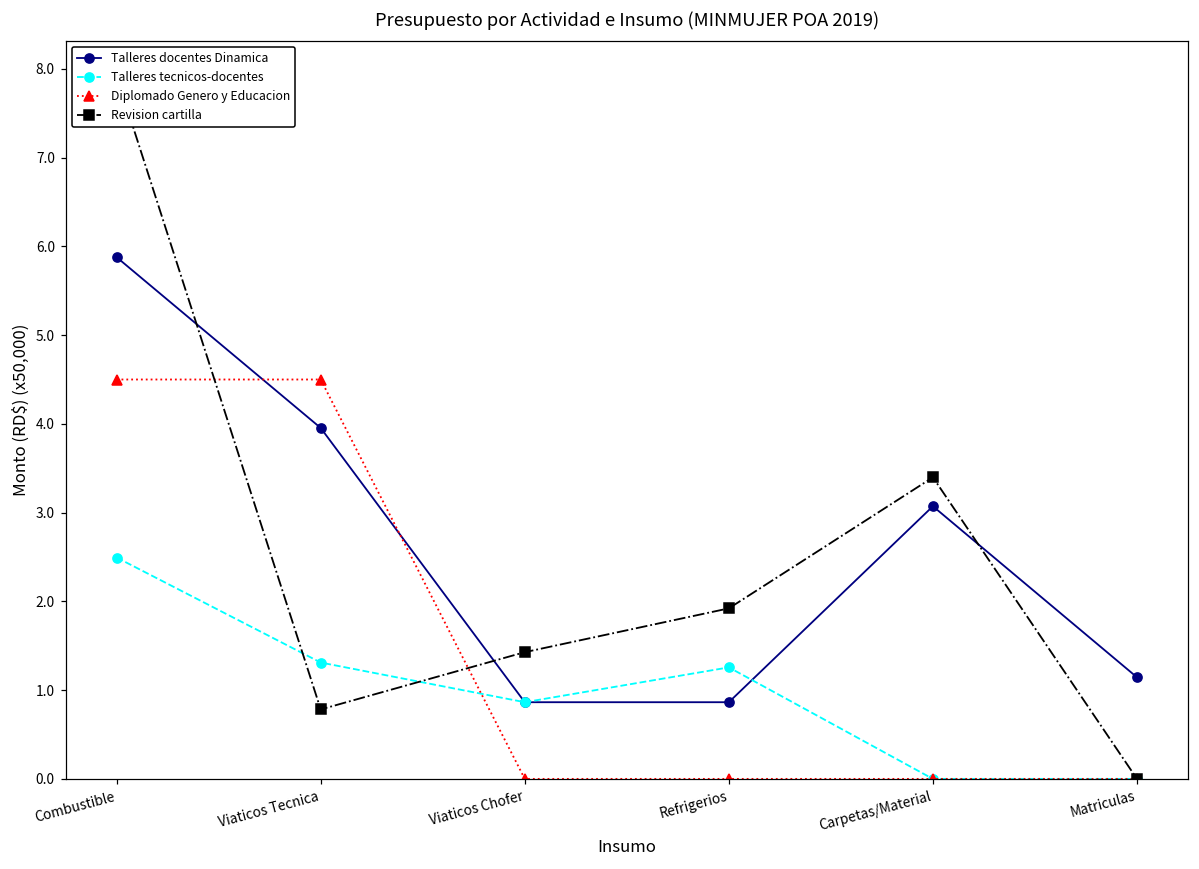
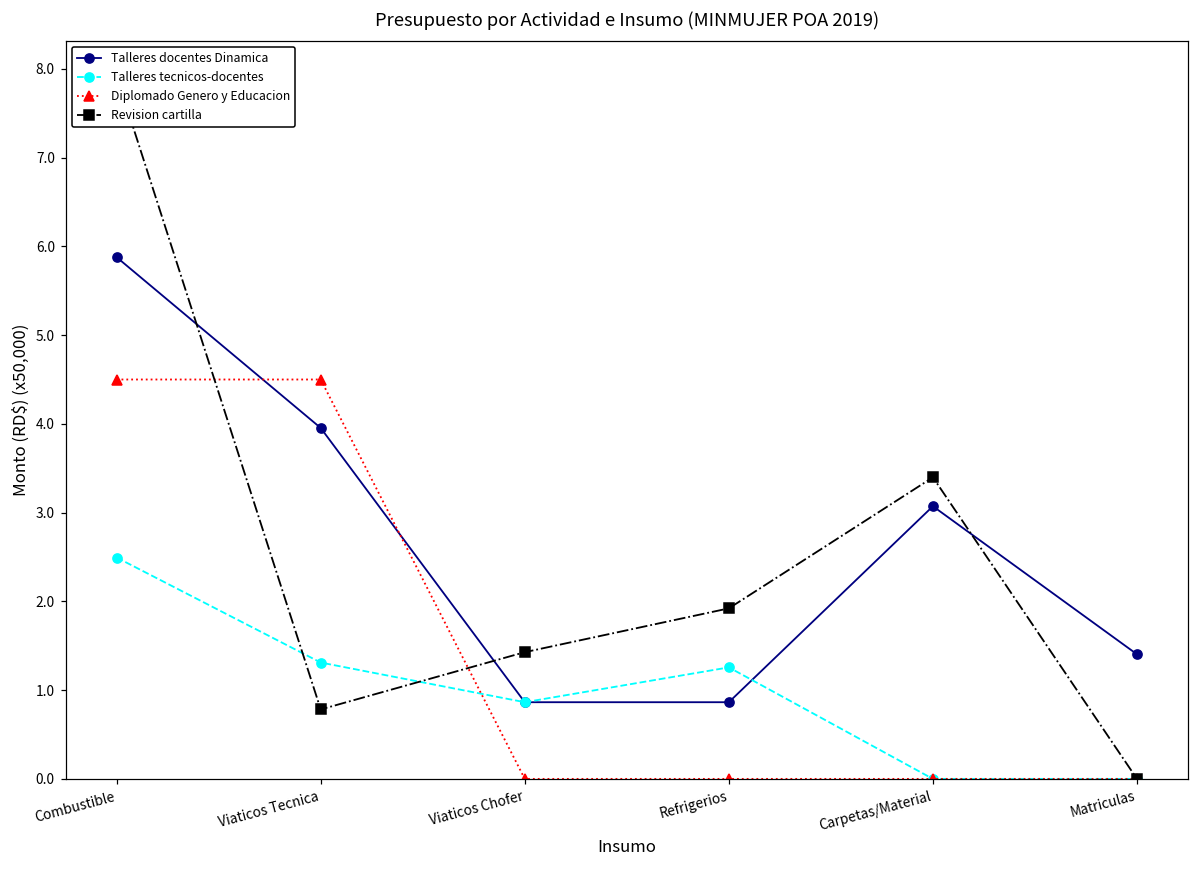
  {
    "Talleres docentes Dinamica": {
      "Combustible": 5.9,
      "Viaticos Tecnica": 4.0,
      "Refrigerios": 0.9,
      "Carpetas/Material": 3.1,
-     "Matriculas": 1.1
+     "Matriculas": 1.4
    },
    "Talleres tecnicos-docentes": {
      "Combustible": 2.5,
      "Viaticos Tecnica": 1.3,
      "Refrigerios": 1.3
    },
    "Diplomado Genero y Educacion": {
      "Combustible": 4.5,
      "Viaticos Tecnica": 4.5,
      "Viaticos Chofer": 0.0,
      "Refrigerios": 0.0
    },
    "Revision cartilla": {
      "Viaticos Tecnica": 0.8,
      "Viaticos Chofer": 1.4,
      "Refrigerios": 1.9,
      "Carpetas/Material": 3.4
    }
  }
